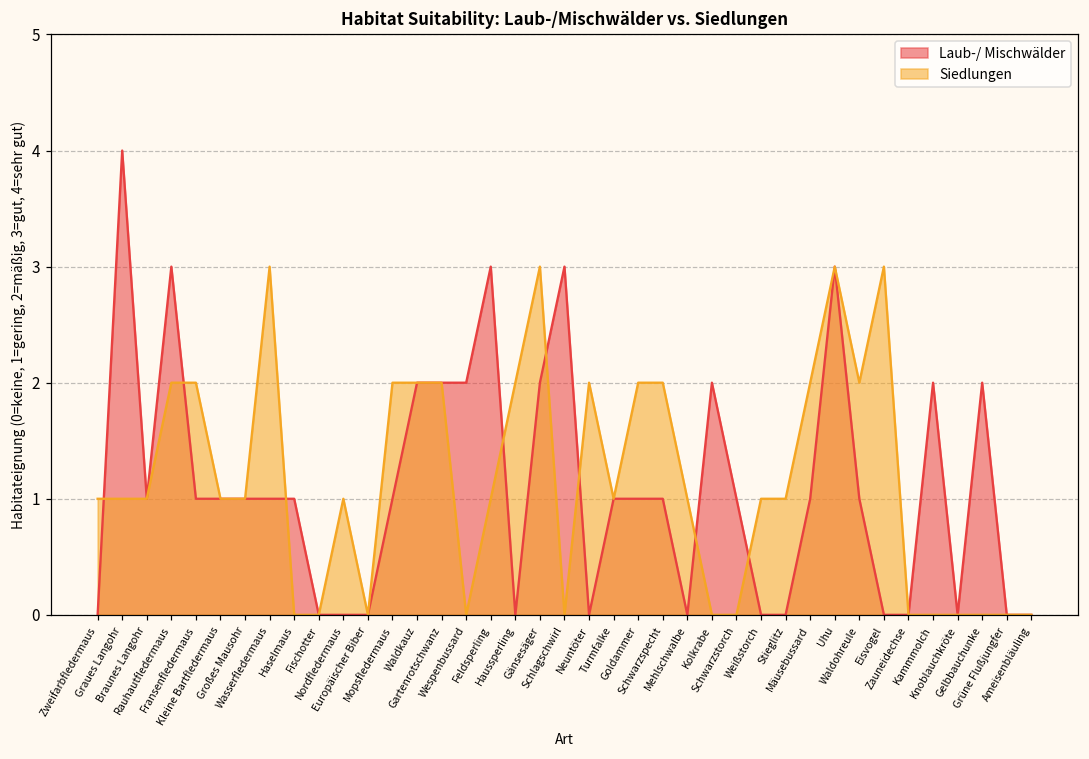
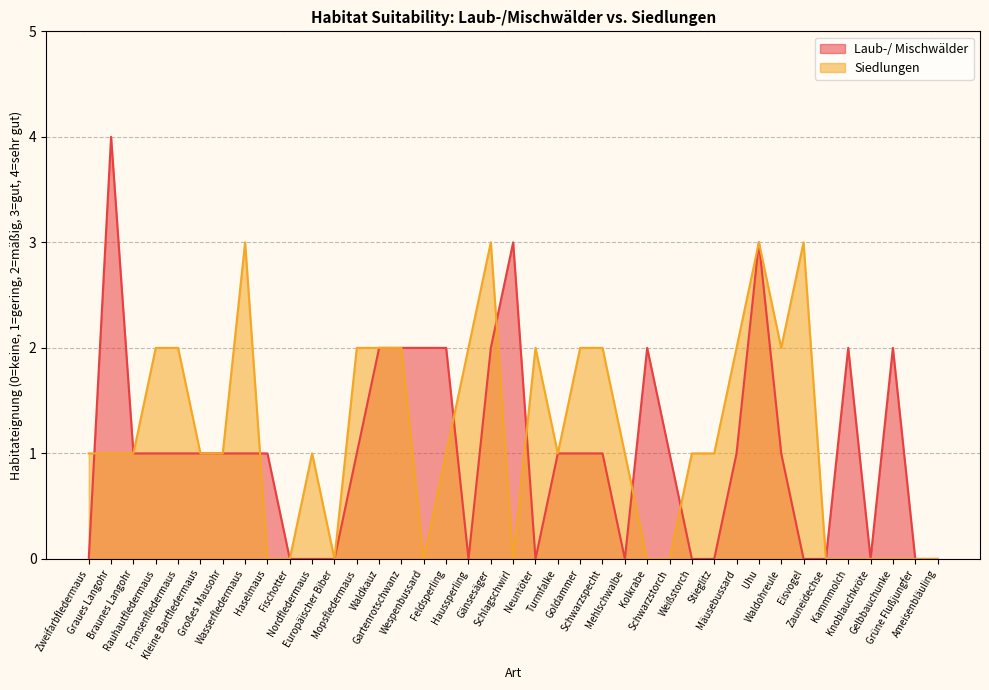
  {
    "Laub-/ Mischwälder": {
      "Zweifarbfledermaus": 0,
      "Graues Langohr": 4,
-     "Rauhautfledermaus": 3,
+     "Rauhautfledermaus": 1,
      "Fransenfledermaus": 1,
      "Wasserfledermaus": 1,
      "Haselmaus": 1,
      "Nordfledermaus": 0,
      "Mopsfledermaus": 1,
      "Wespenbussard": 2,
-     "Feldsperling": 3,
+     "Feldsperling": 2,
      "Haussperling": 0,
      "Gänsesäger": 2,
      "Schlagschwirl": 3,
      "Neuntöter": 0,
      "Goldammer": 1,
      "Schwarzspecht": 1,
      "Mehlschwalbe": 0,
      "Kolkrabe": 2,
      "Schwarzstorch": 1,
      "Weißstorch": 0,
      "Stieglitz": 0,
      "Mäusebussard": 1,
      "Waldohreule": 1,
      "Eisvogel": 0,
      "Kammmolch": 2,
      "Gelbbauchunke": 2
    },
    "Siedlungen": {
      "Zweifarbfledermaus": 1,
      "Graues Langohr": 1,
      "Rauhautfledermaus": 2,
      "Fransenfledermaus": 2,
      "Wasserfledermaus": 3,
      "Haselmaus": 0,
      "Nordfledermaus": 1,
      "Mopsfledermaus": 2,
      "Wespenbussard": 0,
      "Feldsperling": 1,
      "Haussperling": 2,
      "Gänsesäger": 3,
      "Schlagschwirl": 0,
      "Neuntöter": 2,
      "Goldammer": 2,
      "Schwarzspecht": 2,
      "Mehlschwalbe": 1,
      "Kolkrabe": 0,
      "Schwarzstorch": 0,
      "Weißstorch": 1,
      "Stieglitz": 1,
      "Mäusebussard": 2,
      "Waldohreule": 2,
      "Eisvogel": 3,
      "Kammmolch": 0,
      "Gelbbauchunke": 0
    }
  }
